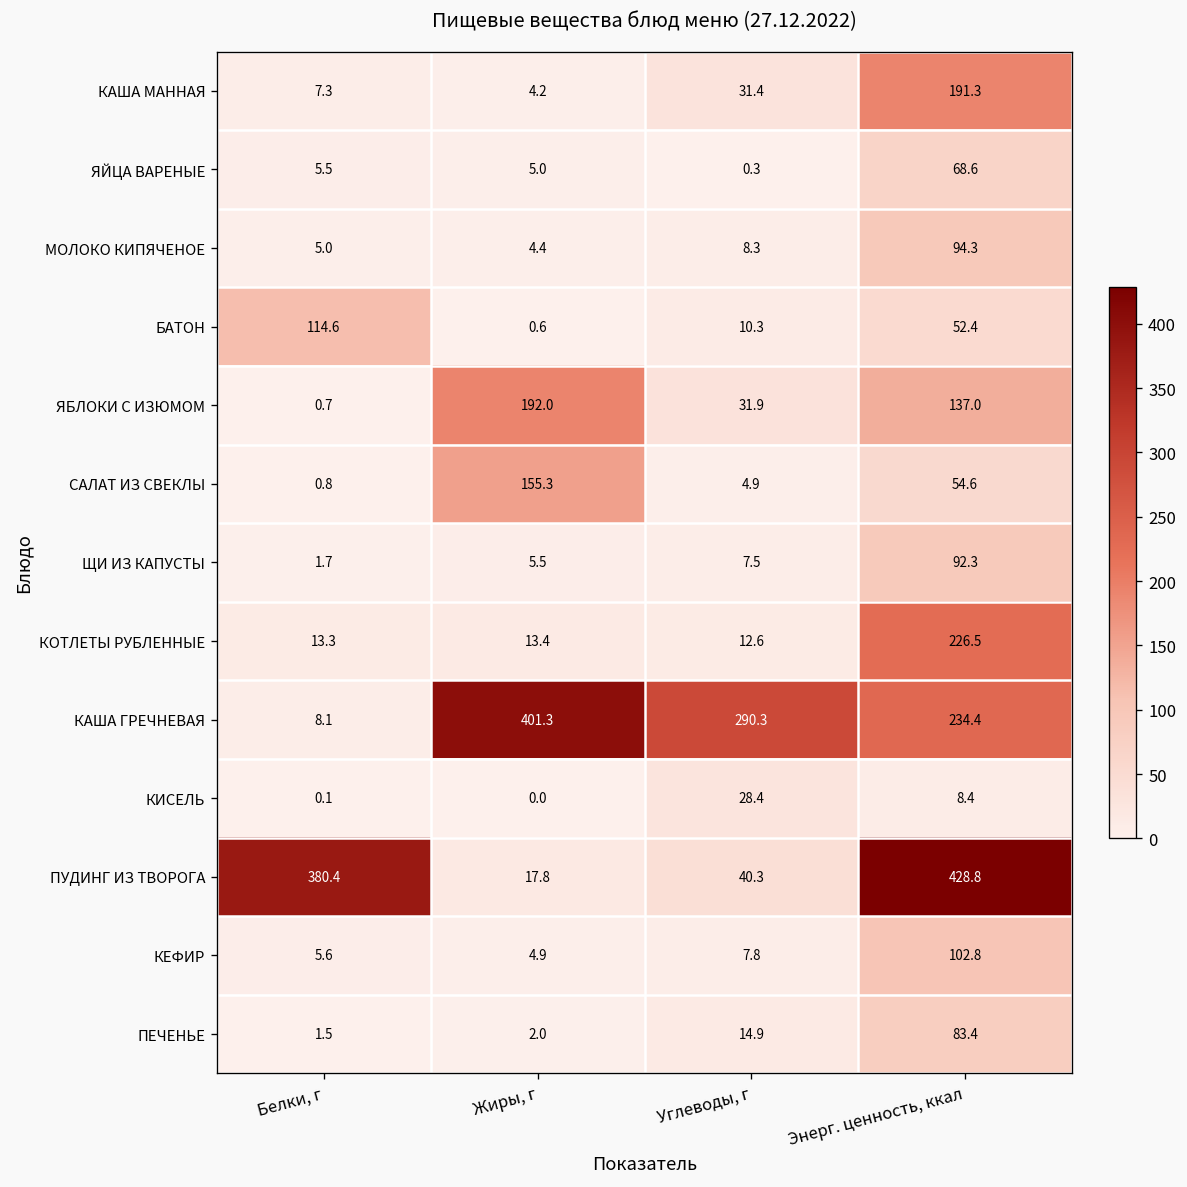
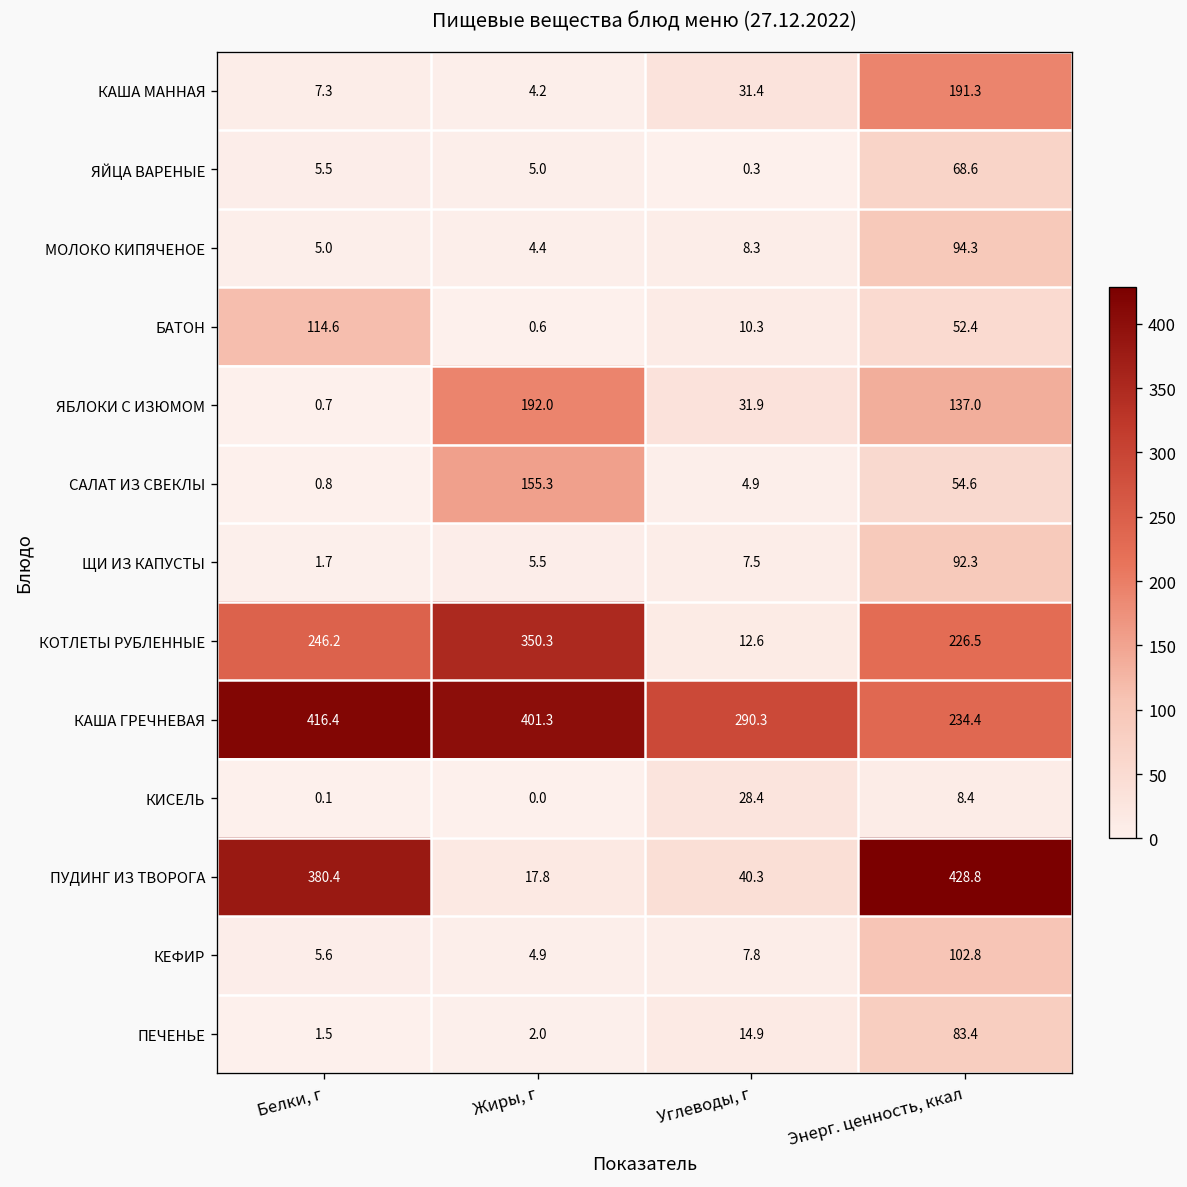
  {
    "КАША МАННАЯ": {
      "Белки, г": 7.3,
      "Жиры, г": 4.2,
      "Углеводы, г": 31.4,
      "Энерг. ценность, ккал": 191.3
    },
    "ЯЙЦА ВАРЕНЫЕ": {
      "Белки, г": 5.5,
      "Жиры, г": 5.0,
      "Углеводы, г": 0.3,
      "Энерг. ценность, ккал": 68.6
    },
    "МОЛОКО КИПЯЧЕНОЕ": {
      "Белки, г": 5.0,
      "Жиры, г": 4.4,
      "Углеводы, г": 8.3,
      "Энерг. ценность, ккал": 94.3
    },
    "БАТОН": {
      "Белки, г": 114.6,
      "Жиры, г": 0.6,
      "Углеводы, г": 10.3,
      "Энерг. ценность, ккал": 52.4
    },
    "ЯБЛОКИ С ИЗЮМОМ": {
      "Белки, г": 0.7,
      "Жиры, г": 192.0,
      "Углеводы, г": 31.9,
      "Энерг. ценность, ккал": 137.0
    },
    "САЛАТ ИЗ СВЕКЛЫ": {
      "Белки, г": 0.8,
      "Жиры, г": 155.3,
      "Углеводы, г": 4.9,
      "Энерг. ценность, ккал": 54.6
    },
    "ЩИ ИЗ КАПУСТЫ": {
      "Белки, г": 1.7,
      "Жиры, г": 5.5,
      "Углеводы, г": 7.5,
      "Энерг. ценность, ккал": 92.3
    },
    "КОТЛЕТЫ РУБЛЕННЫЕ": {
-     "Белки, г": 13.3,
-     "Жиры, г": 13.4,
+     "Белки, г": 246.2,
+     "Жиры, г": 350.3,
      "Углеводы, г": 12.6,
      "Энерг. ценность, ккал": 226.5
    },
    "КАША ГРЕЧНЕВАЯ": {
-     "Белки, г": 8.1,
+     "Белки, г": 416.4,
      "Жиры, г": 401.3,
      "Углеводы, г": 290.3,
      "Энерг. ценность, ккал": 234.4
    },
    "КИСЕЛЬ": {
      "Белки, г": 0.1,
      "Жиры, г": 0.0,
      "Углеводы, г": 28.4,
      "Энерг. ценность, ккал": 8.4
    },
    "ПУДИНГ ИЗ ТВОРОГА": {
      "Белки, г": 380.4,
      "Жиры, г": 17.8,
      "Углеводы, г": 40.3,
      "Энерг. ценность, ккал": 428.8
    },
    "КЕФИР": {
      "Белки, г": 5.6,
      "Жиры, г": 4.9,
      "Углеводы, г": 7.8,
      "Энерг. ценность, ккал": 102.8
    },
    "ПЕЧЕНЬЕ": {
      "Белки, г": 1.5,
      "Жиры, г": 2.0,
      "Углеводы, г": 14.9,
      "Энерг. ценность, ккал": 83.4
    }
  }
